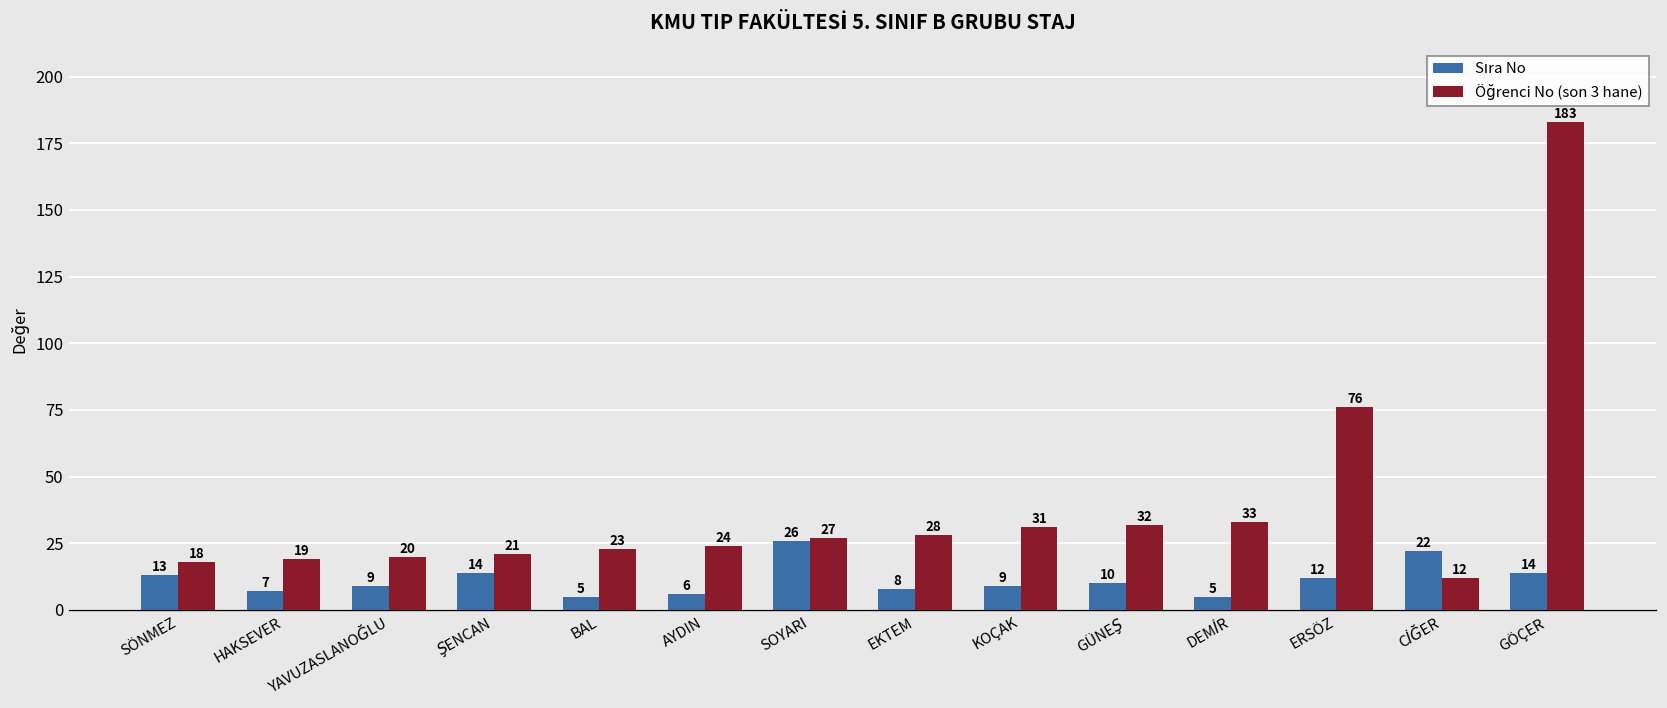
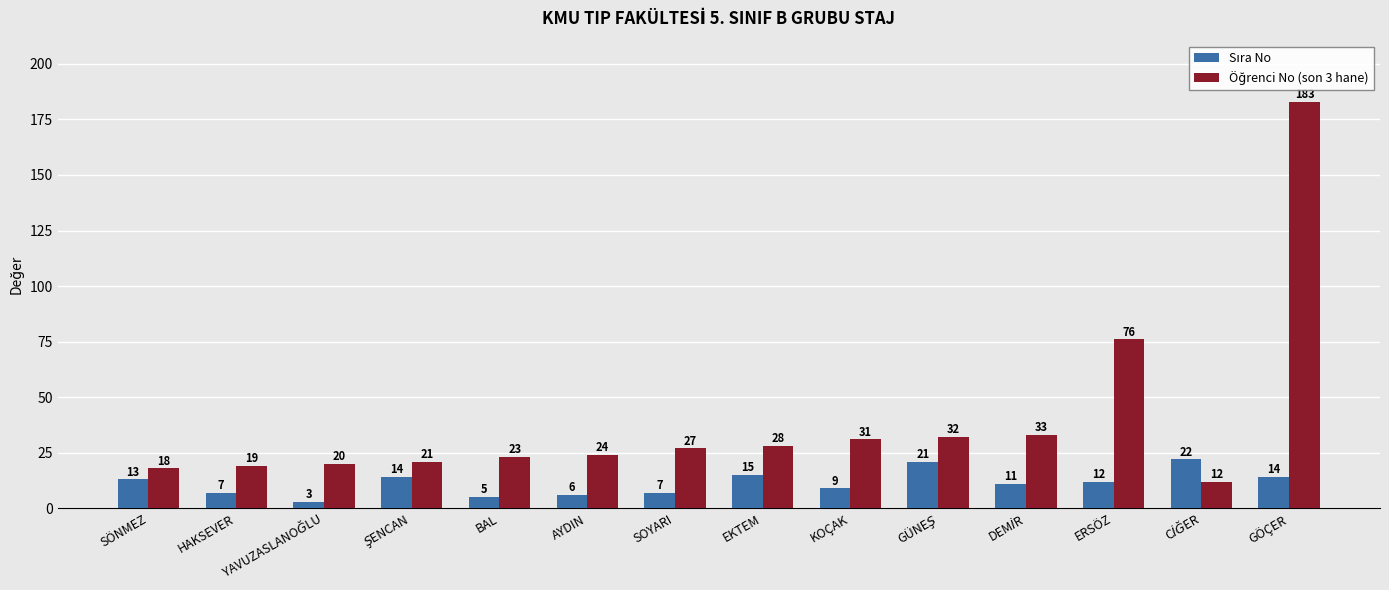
  {
    "Sıra No": {
      "SÖNMEZ": 13,
      "HAKSEVER": 7,
-     "YAVUZASLANOĞLU": 9,
+     "YAVUZASLANOĞLU": 3,
      "ŞENCAN": 14,
      "BAL": 5,
      "AYDIN": 6,
-     "SOYARI": 26,
-     "EKTEM": 8,
+     "SOYARI": 7,
+     "EKTEM": 15,
      "KOÇAK": 9,
-     "GÜNEŞ": 10,
-     "DEMİR": 5,
+     "GÜNEŞ": 21,
+     "DEMİR": 11,
      "ERSÖZ": 12,
      "CİĞER": 22,
      "GÖÇER": 14
    },
    "Öğrenci No (son 3 hane)": {
      "SÖNMEZ": 18,
      "HAKSEVER": 19,
      "YAVUZASLANOĞLU": 20,
      "ŞENCAN": 21,
      "BAL": 23,
      "AYDIN": 24,
      "SOYARI": 27,
      "EKTEM": 28,
      "KOÇAK": 31,
      "GÜNEŞ": 32,
      "DEMİR": 33,
      "ERSÖZ": 76,
      "CİĞER": 12
    }
  }
